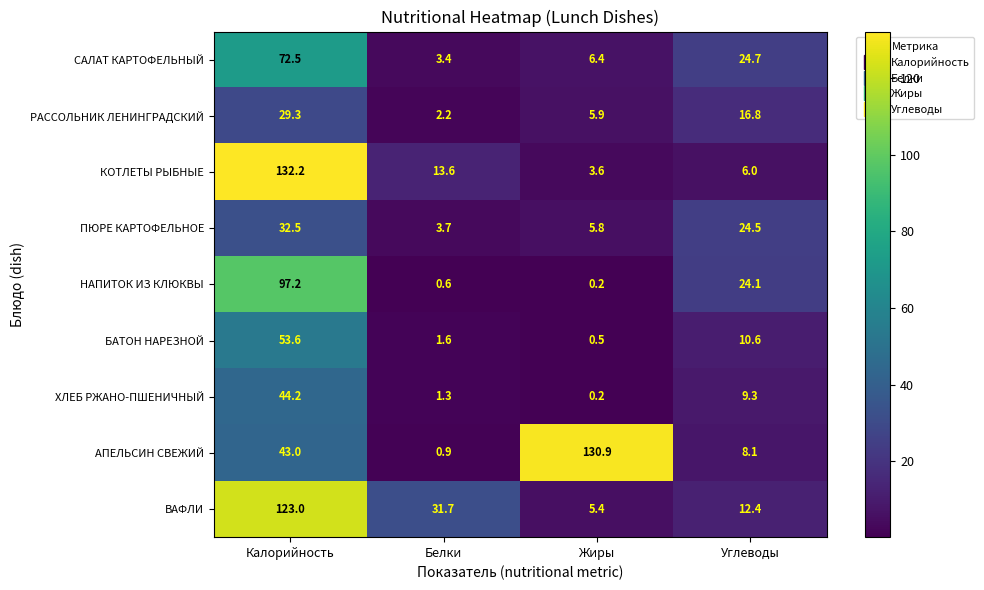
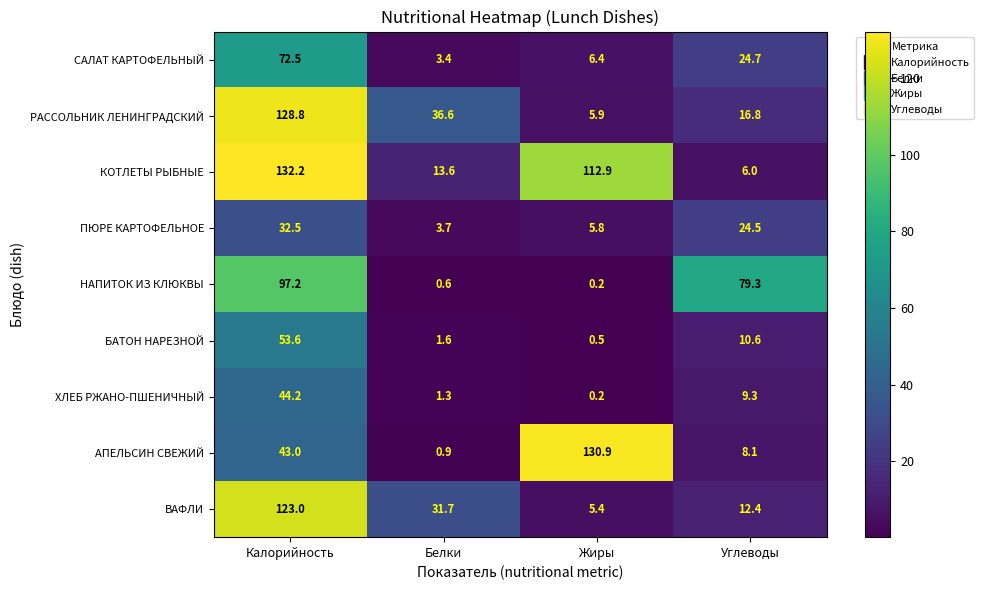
  {
    "САЛАТ КАРТОФЕЛЬНЫЙ": {
      "Калорийность": 72.5,
      "Белки": 3.4,
      "Жиры": 6.4,
      "Углеводы": 24.7
    },
    "РАССОЛЬНИК ЛЕНИНГРАДСКИЙ": {
-     "Калорийность": 29.3,
-     "Белки": 2.2,
+     "Калорийность": 128.8,
+     "Белки": 36.6,
      "Жиры": 5.9,
      "Углеводы": 16.8
    },
    "КОТЛЕТЫ РЫБНЫЕ": {
      "Калорийность": 132.2,
      "Белки": 13.6,
-     "Жиры": 3.6,
+     "Жиры": 112.9,
      "Углеводы": 6.0
    },
    "ПЮРЕ КАРТОФЕЛЬНОЕ": {
      "Калорийность": 32.5,
      "Белки": 3.7,
      "Жиры": 5.8,
      "Углеводы": 24.5
    },
    "НАПИТОК ИЗ КЛЮКВЫ": {
      "Калорийность": 97.2,
      "Белки": 0.6,
      "Жиры": 0.2,
-     "Углеводы": 24.1
+     "Углеводы": 79.3
    },
    "БАТОН НАРЕЗНОЙ": {
      "Калорийность": 53.6,
      "Белки": 1.6,
      "Жиры": 0.5,
      "Углеводы": 10.6
    },
    "ХЛЕБ РЖАНО-ПШЕНИЧНЫЙ": {
      "Калорийность": 44.2,
      "Белки": 1.3,
      "Жиры": 0.2,
      "Углеводы": 9.3
    },
    "АПЕЛЬСИН СВЕЖИЙ": {
      "Калорийность": 43.0,
      "Белки": 0.9,
      "Жиры": 130.9,
      "Углеводы": 8.1
    },
    "ВАФЛИ": {
      "Калорийность": 123.0,
      "Белки": 31.7,
      "Жиры": 5.4,
      "Углеводы": 12.4
    }
  }
